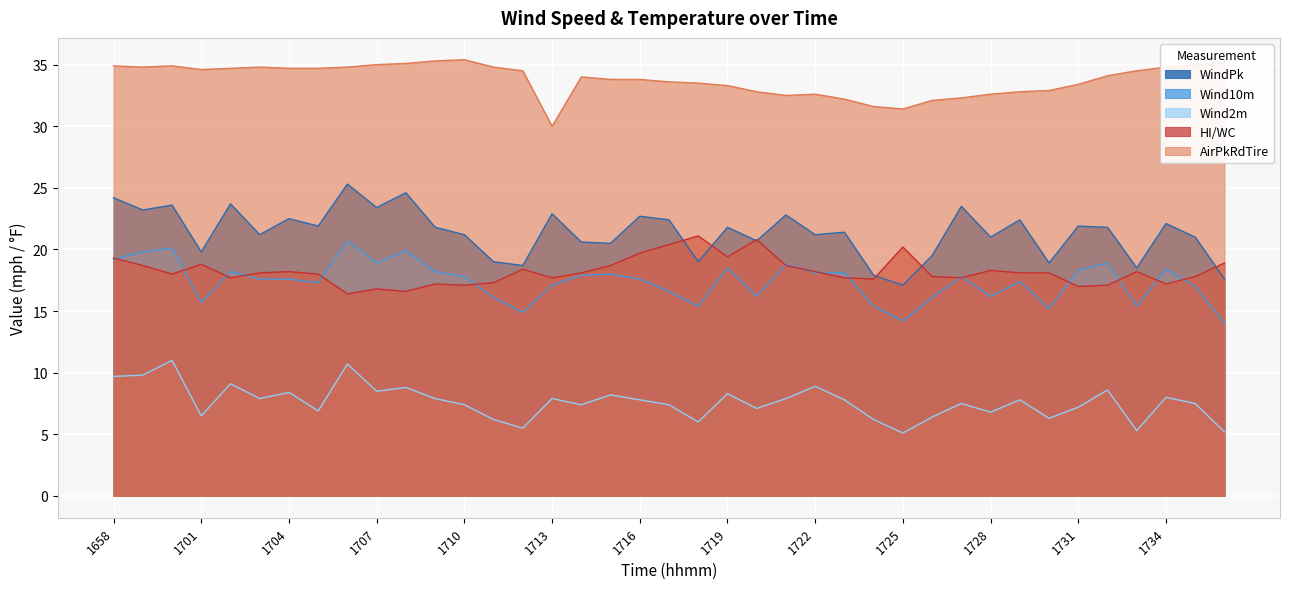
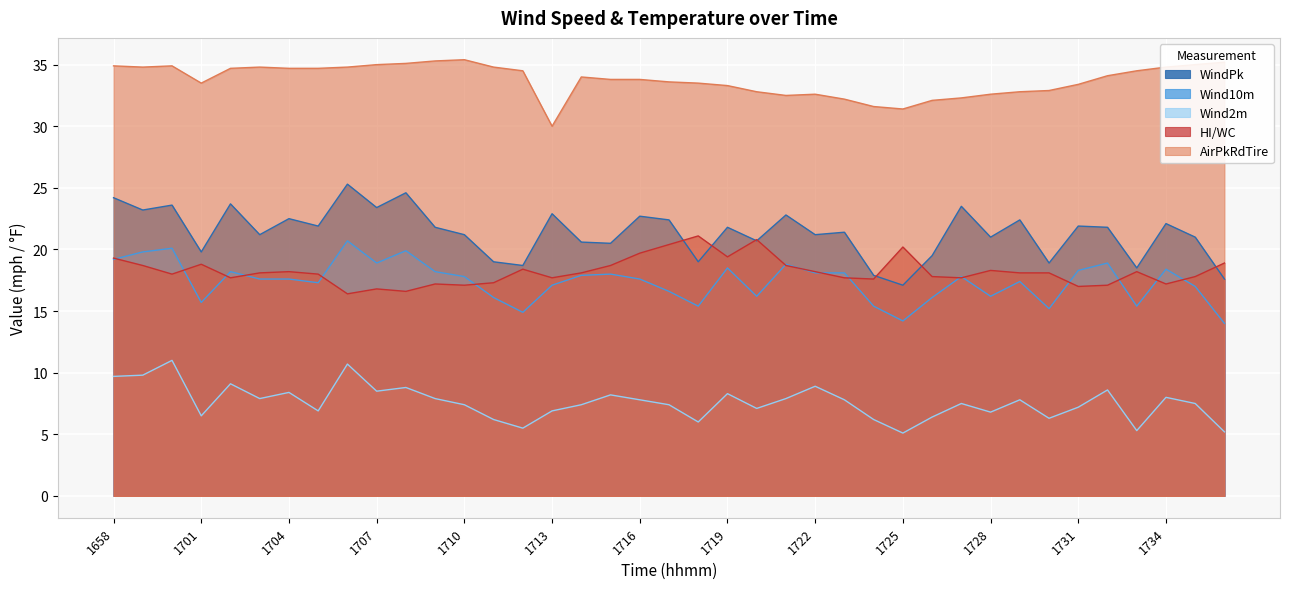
  {
    "WindPk": {
      "1658": 24.2,
      "1701": 19.8,
      "1704": 22.5,
      "1707": 23.4,
      "1710": 21.2,
      "1713": 22.9,
      "1716": 22.7,
      "1719": 21.8,
      "1722": 21.2,
      "1725": 17.1,
      "1728": 21.0,
      "1731": 21.9,
      "1734": 22.1
    },
    "Wind10m": {
      "1701": 15.7,
      "1704": 17.6,
      "1707": 18.9,
      "1710": 17.8,
      "1713": 17.1,
      "1716": 17.6,
      "1719": 18.5,
      "1725": 14.2,
      "1728": 16.2,
      "1731": 18.3,
      "1734": 18.4
    },
    "Wind2m": {
      "1658": 9.7,
      "1701": 6.5,
      "1704": 8.4,
      "1707": 8.5,
      "1710": 7.4,
-     "1713": 7.9,
+     "1713": 6.9,
      "1716": 7.8,
      "1719": 8.3,
      "1722": 8.9,
      "1725": 5.1,
      "1728": 6.8,
      "1731": 7.2,
      "1734": 8.0
    },
    "HI/WC": {
      "1701": 18.8,
      "1704": 18.2,
      "1707": 16.8,
      "1710": 17.1,
      "1713": 17.7,
      "1716": 19.7,
      "1719": 19.4,
      "1725": 20.2,
      "1728": 18.3,
      "1731": 17.0,
      "1734": 17.2
    },
    "AirPkRdTire": {
      "1658": 34.9,
-     "1701": 34.6,
+     "1701": 33.5,
      "1704": 34.7,
      "1707": 35.0,
      "1710": 35.4,
      "1713": 30.0,
      "1716": 33.8,
      "1719": 33.3,
      "1722": 32.6,
      "1725": 31.4,
      "1728": 32.6,
      "1731": 33.4
    }
  }
